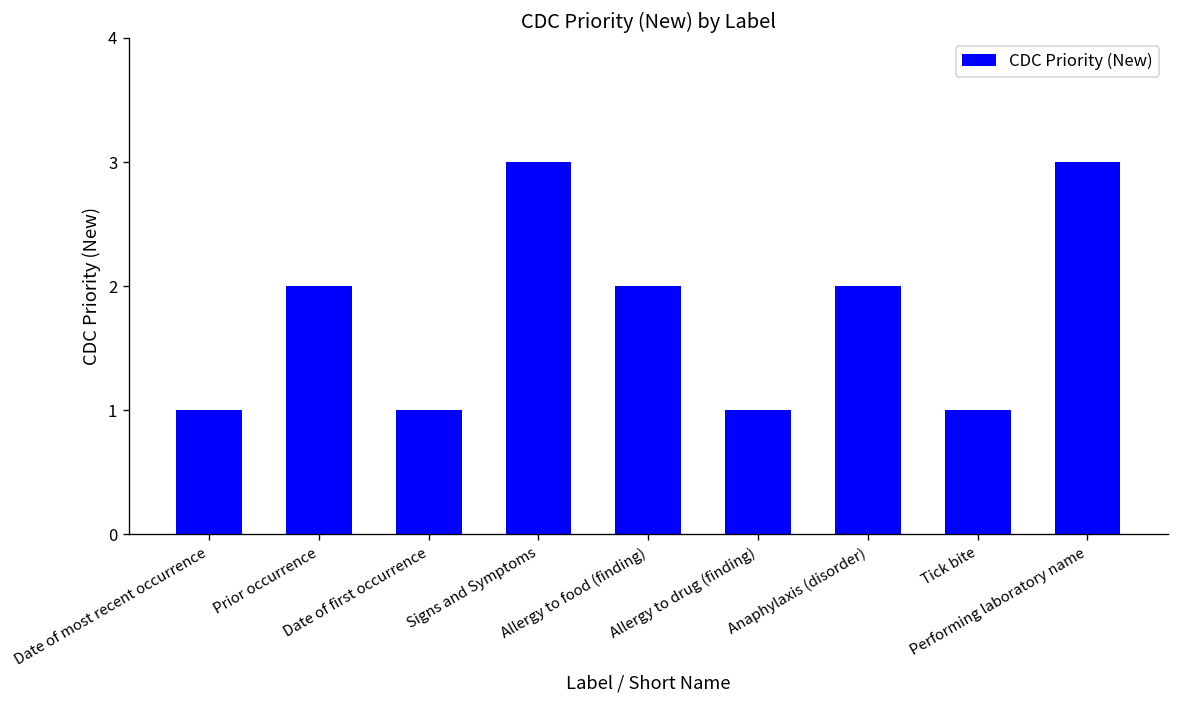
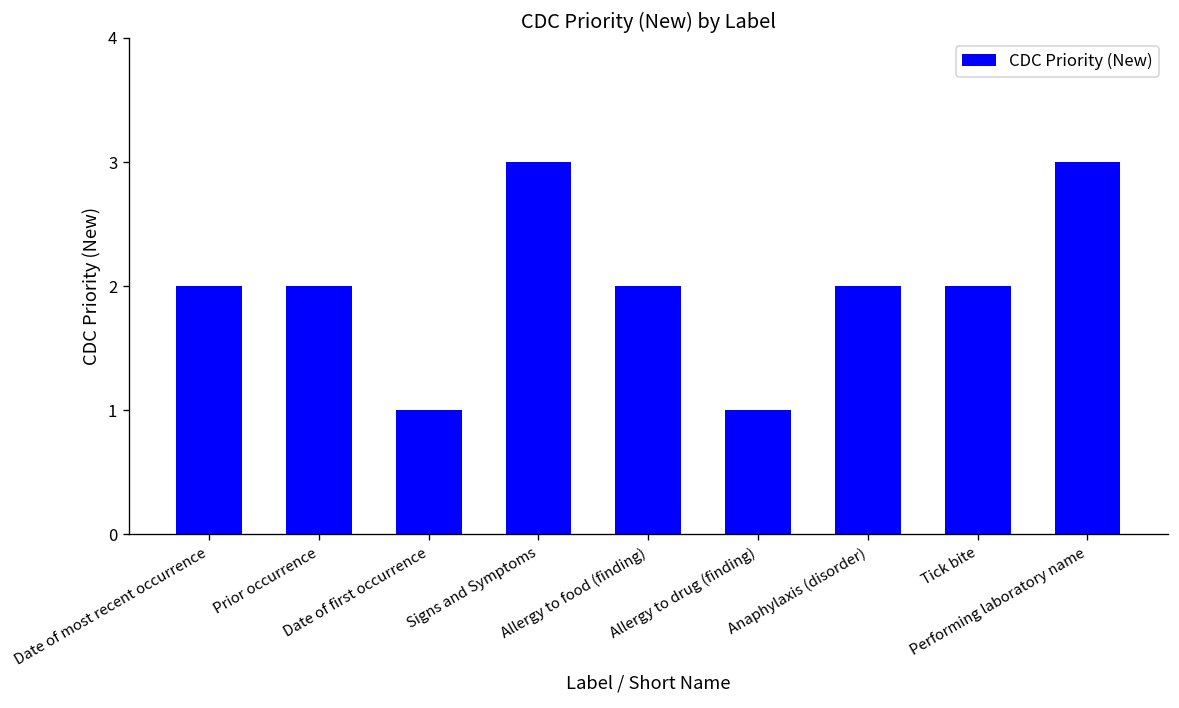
  {
-   "Date of most recent occurrence": 1,
+   "Date of most recent occurrence": 2,
    "Prior occurrence": 2,
    "Date of first occurrence": 1,
    "Signs and Symptoms": 3,
    "Allergy to food (finding)": 2,
    "Allergy to drug (finding)": 1,
    "Anaphylaxis (disorder)": 2,
-   "Tick bite": 1,
+   "Tick bite": 2,
    "Performing laboratory name": 3
  }
